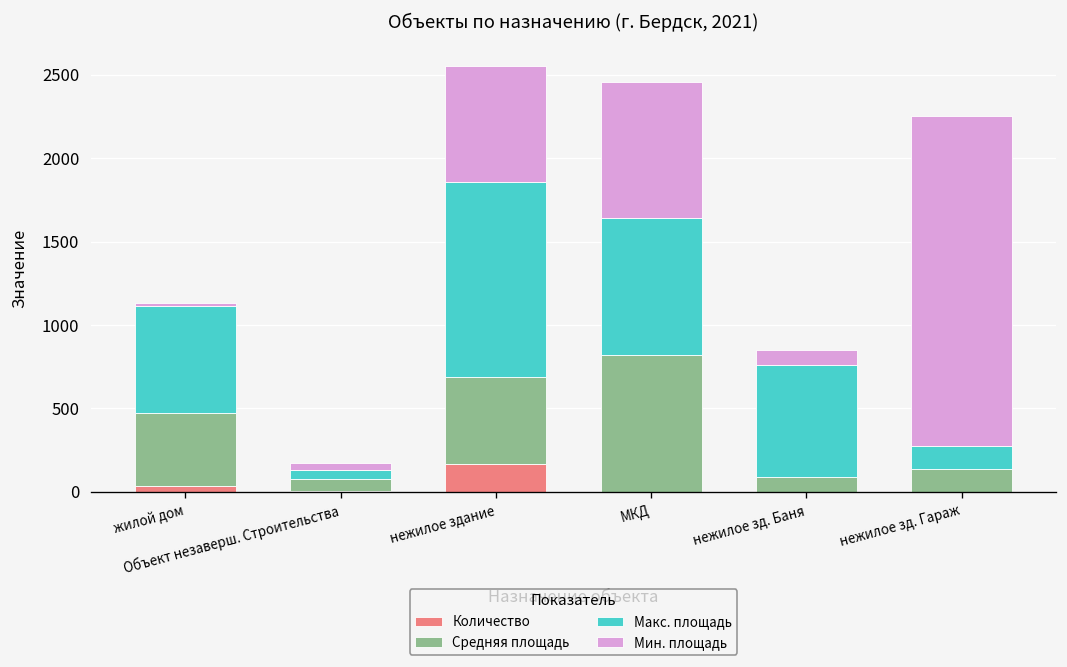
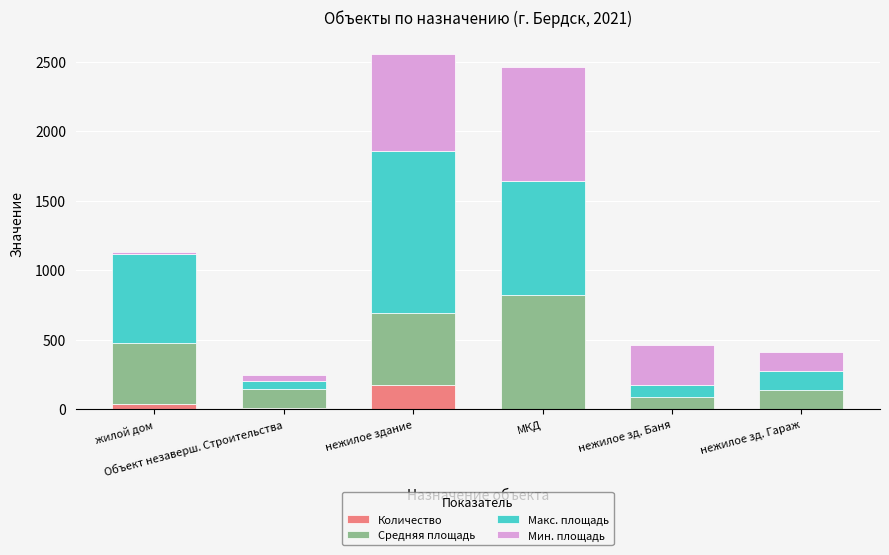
  {
    "Количество": {
      "жилой дом": 30,
      "нежилое здание": 170
    },
    "Средняя площадь": {
      "жилой дом": 440,
-     "Объект незаверш. Строительства": 70,
+     "Объект незаверш. Строительства": 140,
      "нежилое здание": 520,
      "МКД": 820,
      "нежилое зд. Баня": 90,
      "нежилое зд. Гараж": 140
    },
    "Макс. площадь": {
      "жилой дом": 640,
      "Объект незаверш. Строительства": 50,
      "нежилое здание": 1160,
      "МКД": 820,
-     "нежилое зд. Баня": 670,
+     "нежилое зд. Баня": 90,
      "нежилое зд. Гараж": 140
    },
    "Мин. площадь": {
      "Объект незаверш. Строительства": 50,
      "нежилое здание": 700,
      "МКД": 820,
-     "нежилое зд. Баня": 90,
-     "нежилое зд. Гараж": 1980
+     "нежилое зд. Баня": 280,
+     "нежилое зд. Гараж": 140
    }
  }
